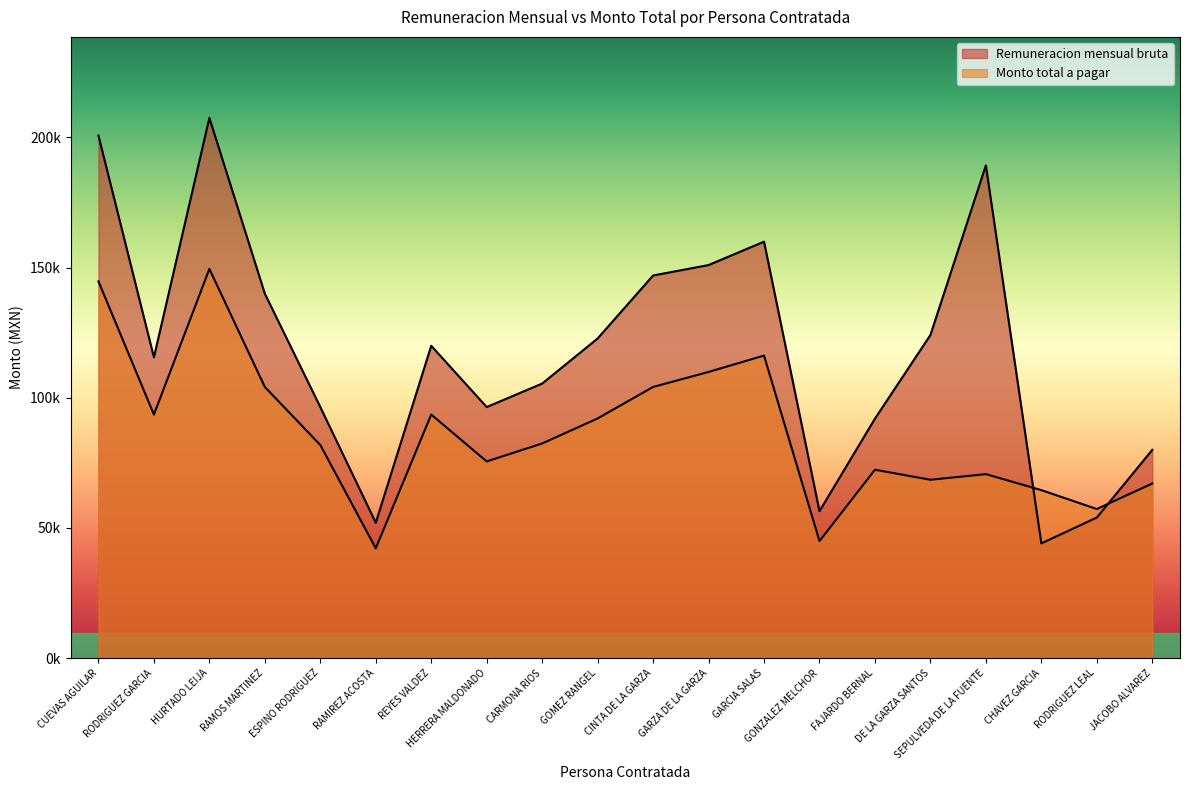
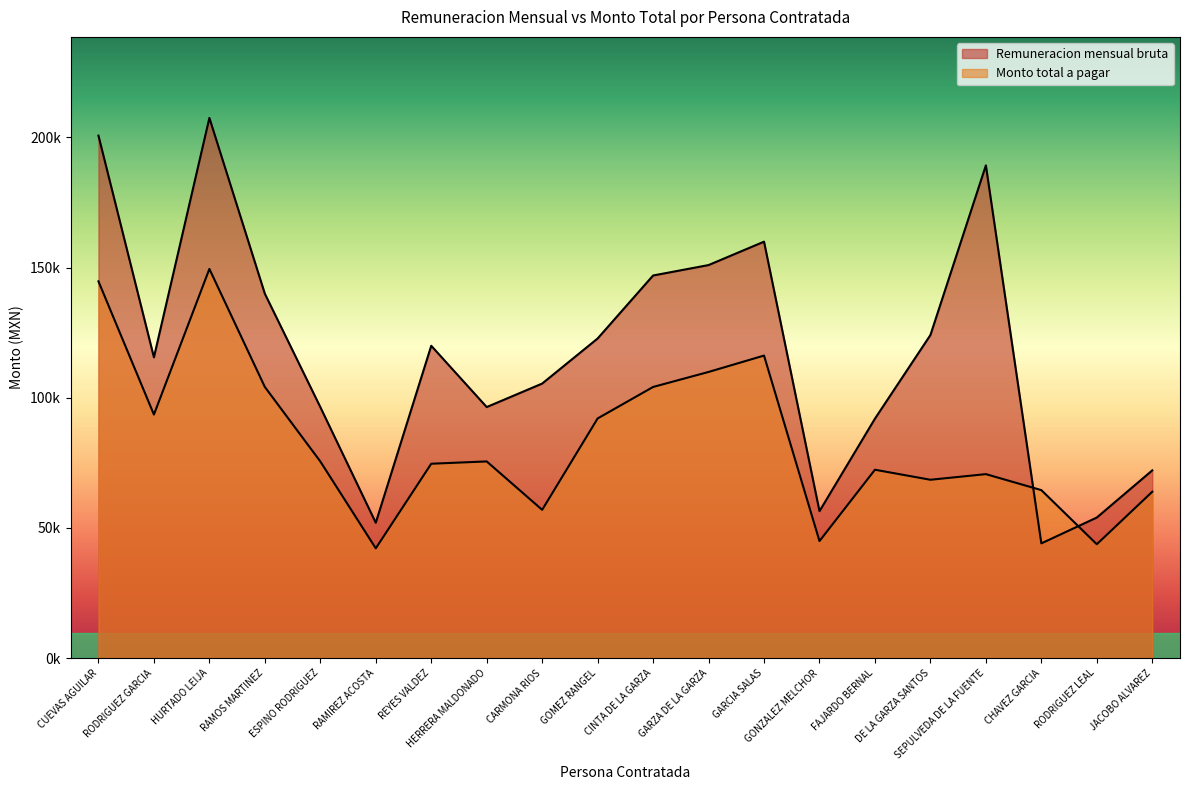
  {
    "Remuneracion mensual bruta": {
      "CUEVAS AGUILAR": 201000,
      "RODRIGUEZ GARCIA": 116000,
      "HURTADO LEIJA": 207000,
      "RAMOS MARTINEZ": 140000,
      "ESPINO RODRIGUEZ": 96000,
      "RAMIREZ ACOSTA": 52000,
      "REYES VALDEZ": 120000,
      "HERRERA MALDONADO": 96000,
      "CARMONA RIOS": 105000,
      "GOMEZ RANGEL": 123000,
      "CINTA DE LA GARZA": 147000,
      "GARZA DE LA GARZA": 151000,
      "GARCIA SALAS": 160000,
      "GONZALEZ MELCHOR": 56000,
      "FAJARDO BERNAL": 92000,
      "DE LA GARZA SANTOS": 124000,
      "SEPULVEDA DE LA FUENTE": 189000,
      "CHAVEZ GARCIA": 44000,
      "RODRIGUEZ LEAL": 54000,
-     "JACOBO ALVAREZ": 80000
+     "JACOBO ALVAREZ": 72000
    },
    "Monto total a pagar": {
      "CUEVAS AGUILAR": 145000,
      "RODRIGUEZ GARCIA": 94000,
      "HURTADO LEIJA": 149000,
      "RAMOS MARTINEZ": 104000,
-     "ESPINO RODRIGUEZ": 82000,
+     "ESPINO RODRIGUEZ": 76000,
      "RAMIREZ ACOSTA": 42000,
-     "REYES VALDEZ": 94000,
+     "REYES VALDEZ": 75000,
      "HERRERA MALDONADO": 76000,
-     "CARMONA RIOS": 82000,
+     "CARMONA RIOS": 57000,
      "GOMEZ RANGEL": 92000,
      "CINTA DE LA GARZA": 104000,
      "GARZA DE LA GARZA": 110000,
      "GARCIA SALAS": 116000,
      "GONZALEZ MELCHOR": 45000,
      "FAJARDO BERNAL": 72000,
      "DE LA GARZA SANTOS": 68000,
      "SEPULVEDA DE LA FUENTE": 71000,
      "CHAVEZ GARCIA": 65000,
-     "RODRIGUEZ LEAL": 57000,
-     "JACOBO ALVAREZ": 67000
+     "RODRIGUEZ LEAL": 44000,
+     "JACOBO ALVAREZ": 64000
    }
  }
